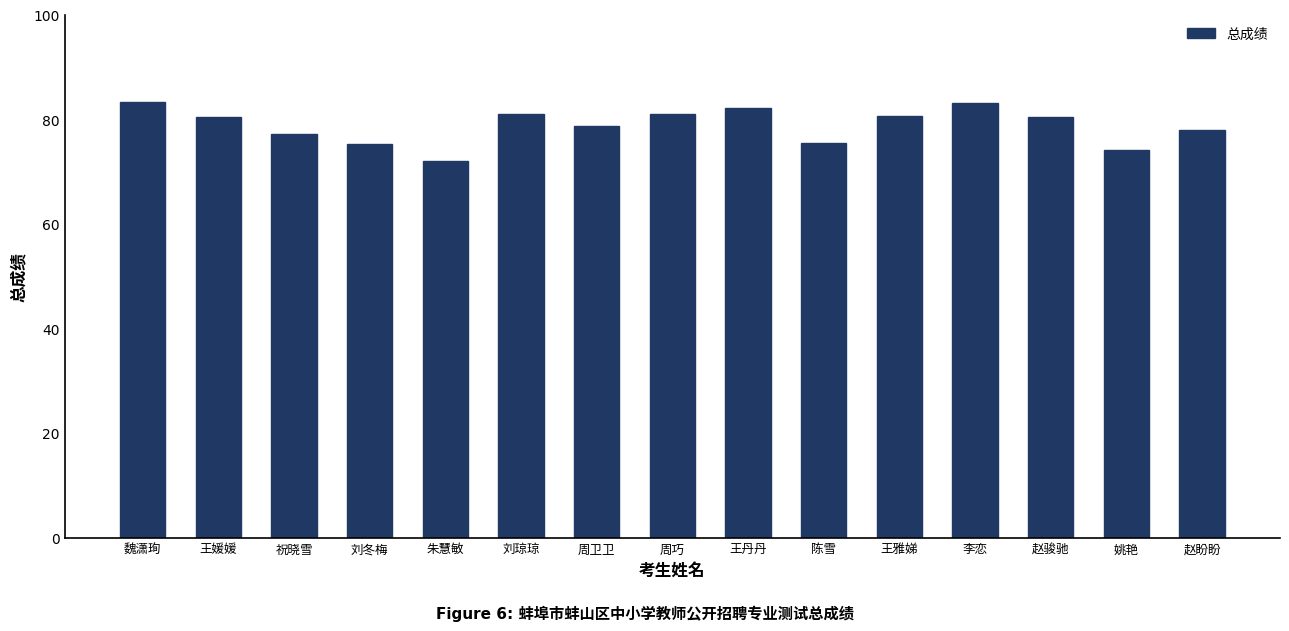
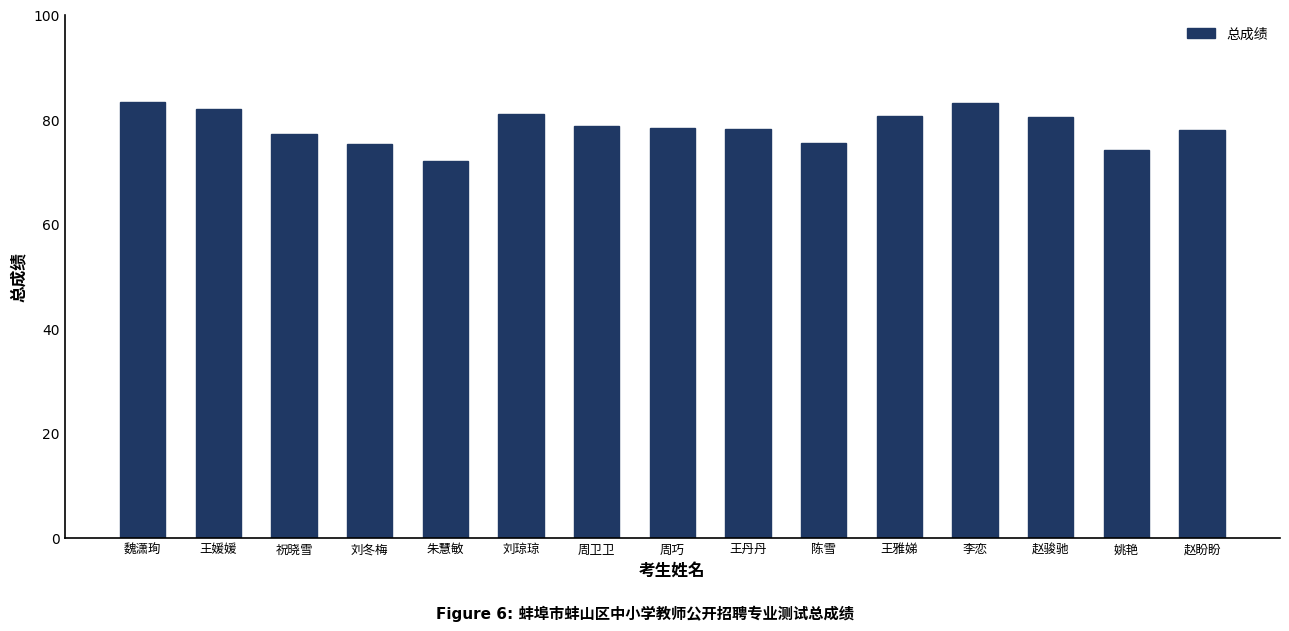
  {
    "魏潇珣": 83,
-   "王媛媛": 80,
+   "王媛媛": 82,
    "祝晓雪": 77,
    "刘冬梅": 75,
    "朱慧敏": 72,
    "刘琼琼": 81,
    "周卫卫": 79,
-   "周巧": 81,
-   "王丹丹": 82,
+   "周巧": 78,
+   "王丹丹": 78,
    "陈雪": 76,
    "王雅娣": 81,
    "李恋": 83,
    "赵骏驰": 80,
    "姚艳": 74,
    "赵盼盼": 78
  }
